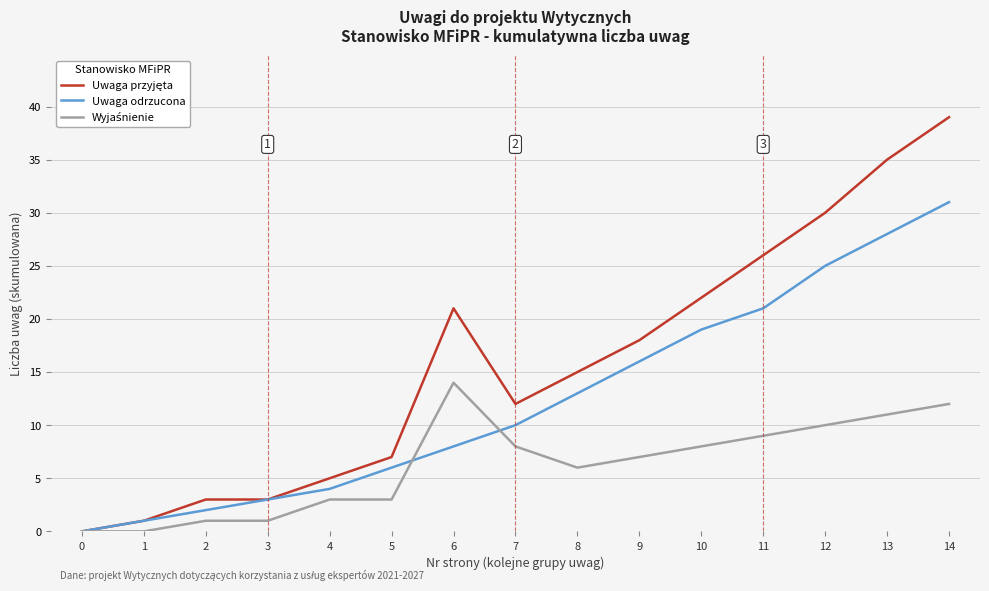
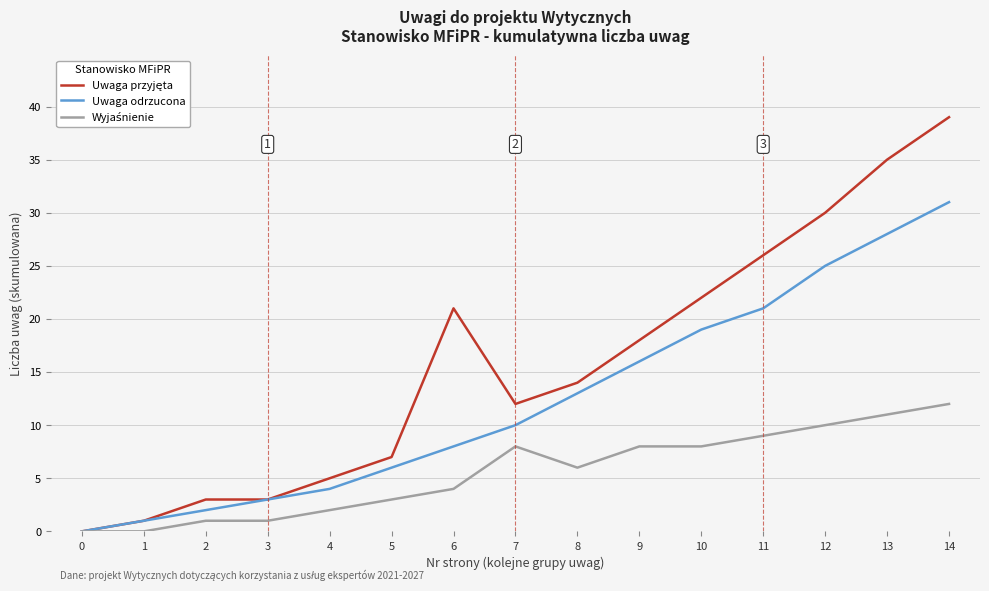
  {
    "Uwaga przyjęta": {
      "2": 3,
      "4": 5,
      "5": 7,
      "6": 21,
      "7": 12,
-     "8": 15,
+     "8": 14,
      "9": 18,
      "10": 22,
      "11": 26,
      "12": 30,
      "13": 35,
      "14": 39
    },
    "Uwaga odrzucona": {
      "2": 2,
      "4": 4,
      "5": 6,
      "6": 8,
      "7": 10,
      "8": 13,
      "9": 16,
      "10": 19,
      "11": 21,
      "12": 25,
      "13": 28,
      "14": 31
    },
    "Wyjaśnienie": {
      "1": 0,
      "2": 1,
      "3": 1,
-     "4": 3,
+     "4": 2,
      "5": 3,
-     "6": 14,
+     "6": 4,
      "7": 8,
      "8": 6,
-     "9": 7,
+     "9": 8,
      "10": 8,
      "11": 9,
      "12": 10,
      "13": 11,
      "14": 12
    }
  }
